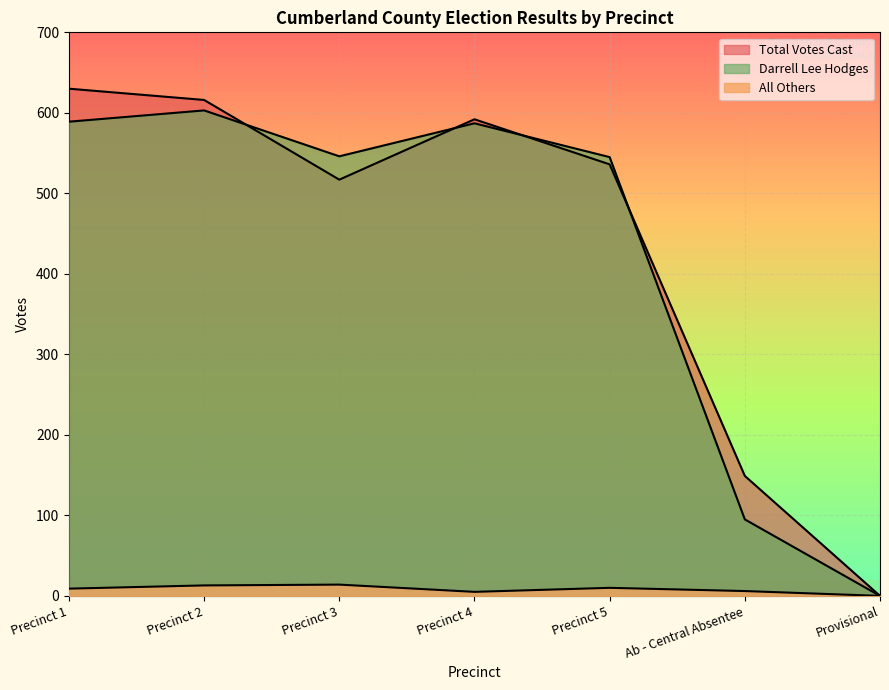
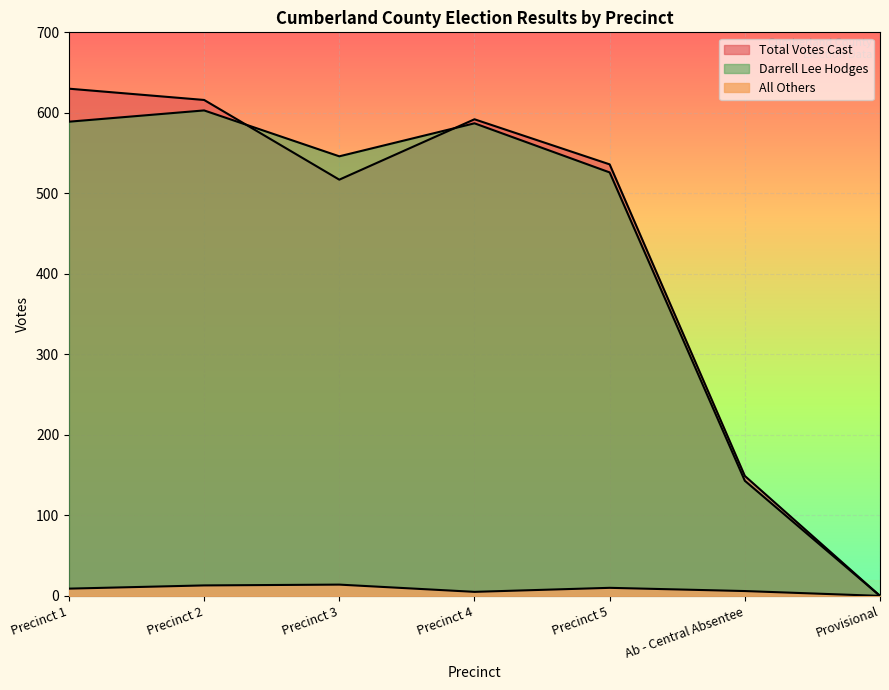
  {
    "Darrell Lee Hodges": {
      "Precinct 1": 590,
      "Precinct 2": 600,
      "Precinct 3": 550,
      "Precinct 4": 590,
-     "Precinct 5": 550,
-     "Ab - Central Absentee": 100
+     "Precinct 5": 530,
+     "Ab - Central Absentee": 140
    }
  }
